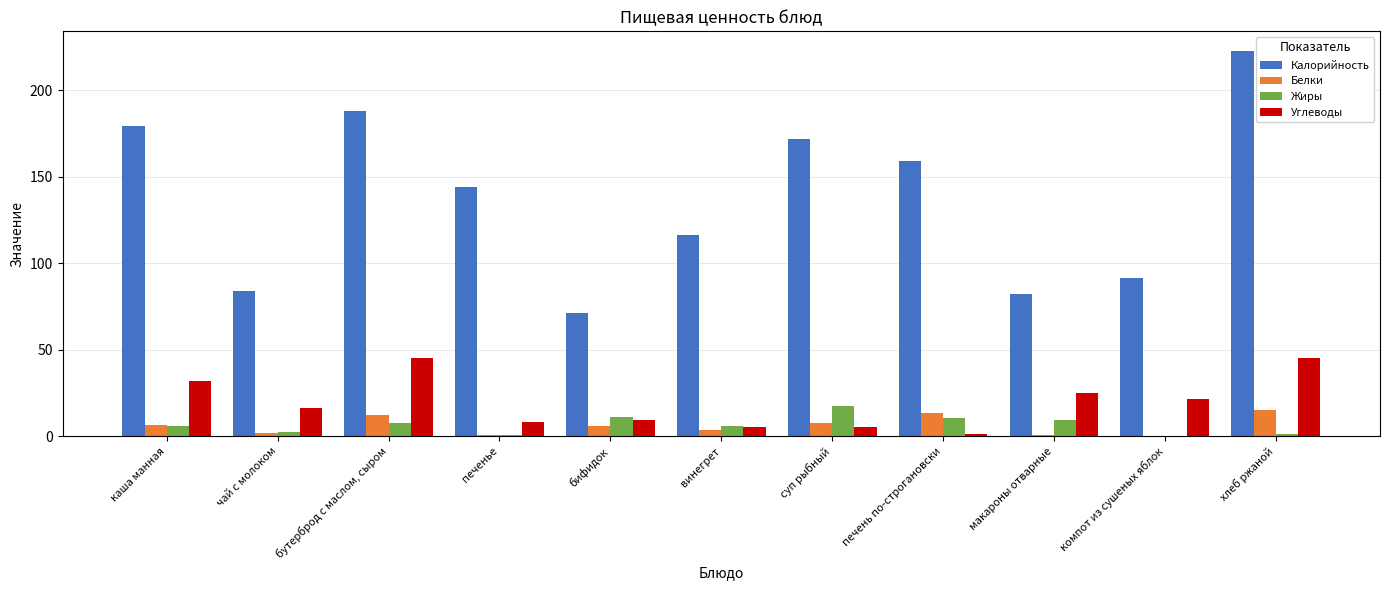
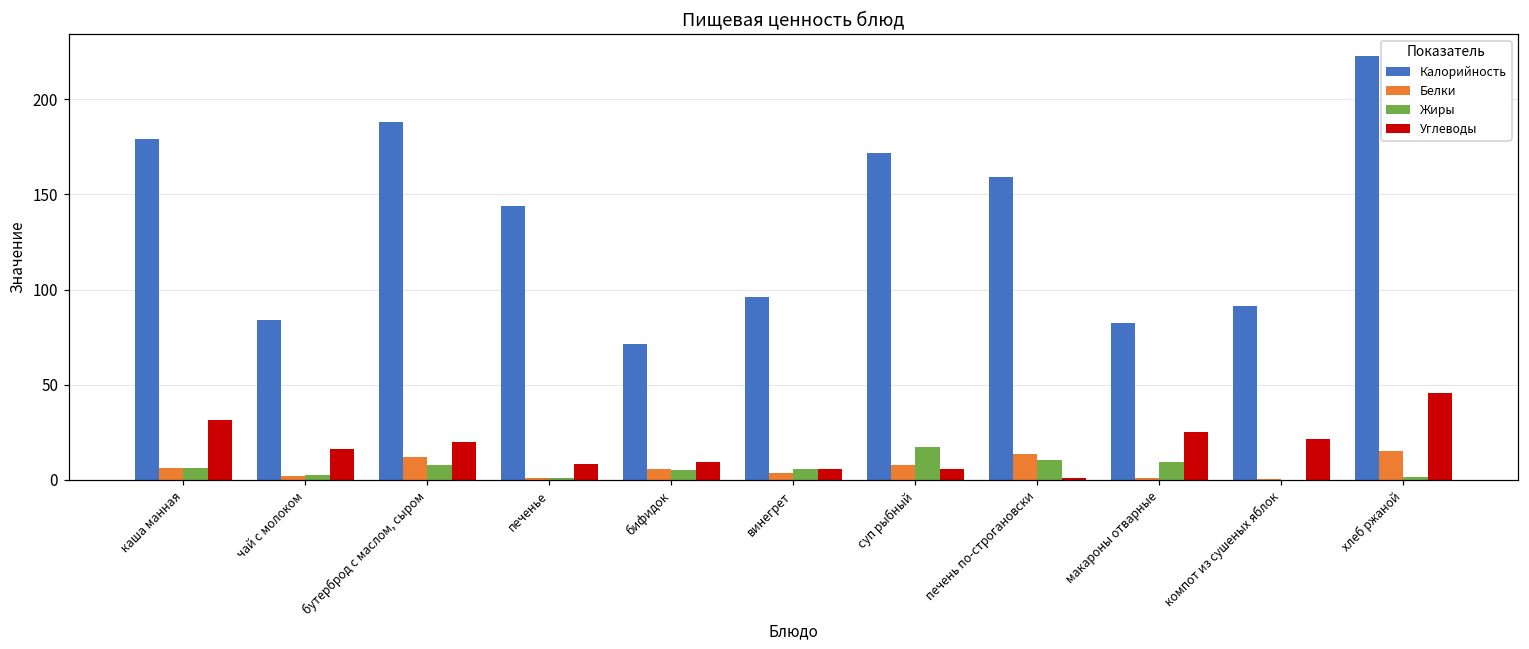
  {
    "Калорийность": {
      "каша манная": 179,
      "чай с молоком": 84,
      "бутерброд с маслом, сыром": 188,
      "печенье": 144,
      "бифидок": 71,
-     "винегрет": 116,
+     "винегрет": 96,
      "суп рыбный": 172,
      "печень по-строгановски": 159,
      "макароны отварные": 82,
      "компот из сушеных яблок": 91,
      "хлеб ржаной": 223
    },
    "Белки": {
      "каша манная": 6,
      "чай с молоком": 2,
      "бутерброд с маслом, сыром": 12,
      "бифидок": 6,
      "винегрет": 4,
      "суп рыбный": 8,
      "печень по-строгановски": 14,
      "хлеб ржаной": 15
    },
    "Жиры": {
      "каша манная": 6,
      "чай с молоком": 2,
      "бутерброд с маслом, сыром": 8,
-     "бифидок": 11,
+     "бифидок": 5,
      "винегрет": 6,
      "суп рыбный": 17,
      "печень по-строгановски": 11,
      "макароны отварные": 9,
      "компот из сушеных яблок": 0
    },
    "Углеводы": {
      "каша манная": 32,
      "чай с молоком": 16,
-     "бутерброд с маслом, сыром": 45,
+     "бутерброд с маслом, сыром": 20,
      "печенье": 8,
      "бифидок": 9,
      "винегрет": 5,
      "суп рыбный": 6,
      "макароны отварные": 25,
      "компот из сушеных яблок": 22,
      "хлеб ржаной": 45
    }
  }
